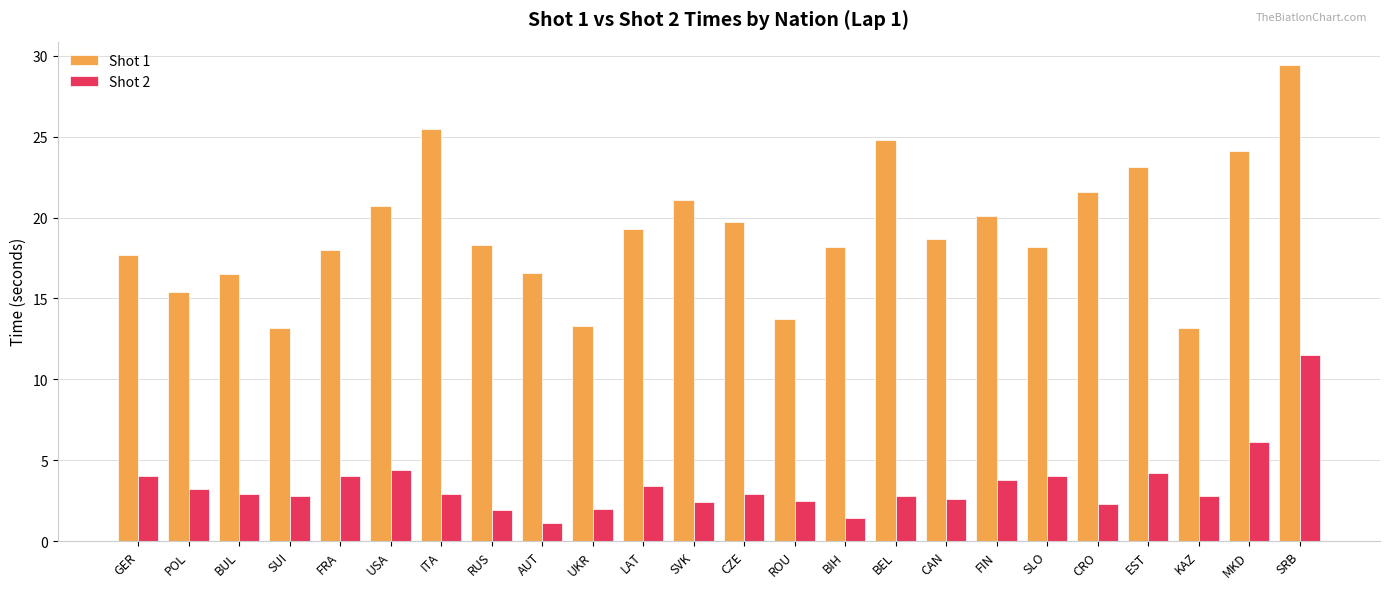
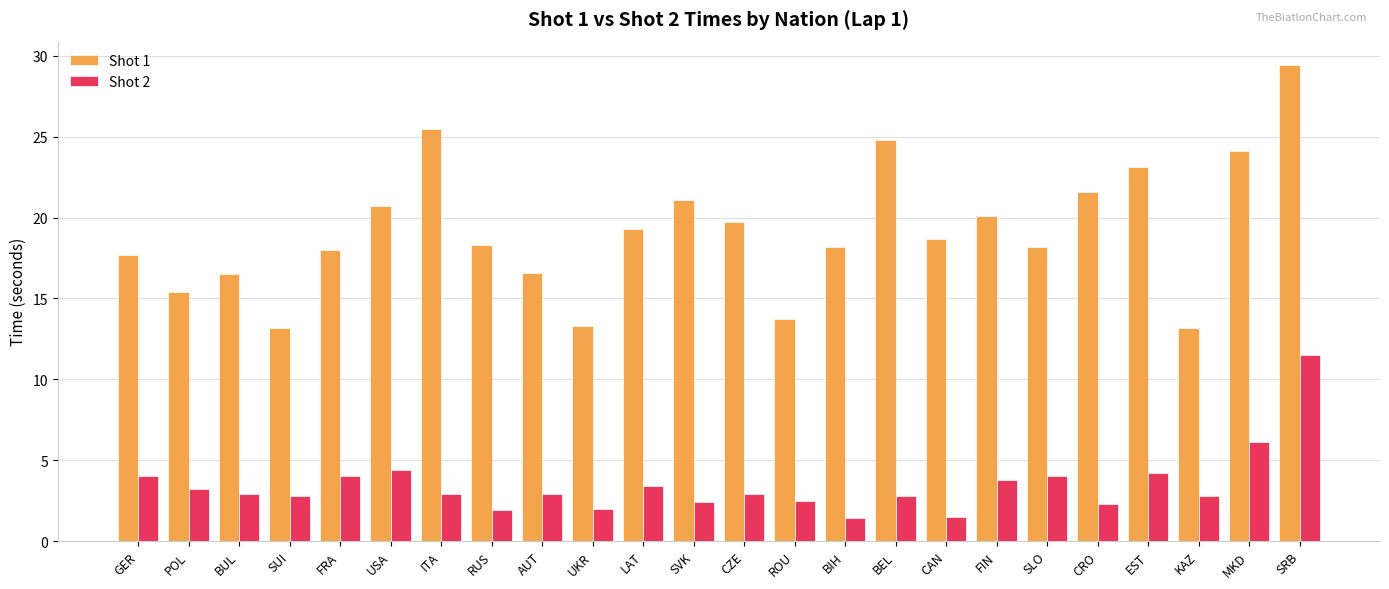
  {
    "Shot 1": {
      "GER": 17.7,
      "POL": 15.4,
      "BUL": 16.5,
      "SUI": 13.2,
      "FRA": 18.0,
      "USA": 20.7,
      "ITA": 25.5,
      "RUS": 18.3,
      "AUT": 16.6,
      "UKR": 13.3,
      "LAT": 19.3,
      "SVK": 21.1,
      "CZE": 19.7,
      "ROU": 13.7,
      "BIH": 18.2,
      "BEL": 24.8,
      "CAN": 18.7,
      "FIN": 20.1,
      "SLO": 18.2,
      "CRO": 21.6,
      "EST": 23.1,
      "KAZ": 13.2,
      "MKD": 24.1,
      "SRB": 29.4
    },
    "Shot 2": {
      "GER": 4.0,
      "POL": 3.2,
      "BUL": 2.9,
      "SUI": 2.8,
      "FRA": 4.0,
      "USA": 4.4,
      "ITA": 2.9,
      "RUS": 1.9,
-     "AUT": 1.1,
+     "AUT": 2.9,
      "UKR": 2.0,
      "LAT": 3.4,
      "SVK": 2.4,
      "CZE": 2.9,
      "ROU": 2.5,
      "BIH": 1.4,
      "BEL": 2.8,
-     "CAN": 2.6,
+     "CAN": 1.5,
      "FIN": 3.8,
      "SLO": 4.0,
      "CRO": 2.3,
      "EST": 4.2,
      "KAZ": 2.8,
      "MKD": 6.1,
      "SRB": 11.5
    }
  }
